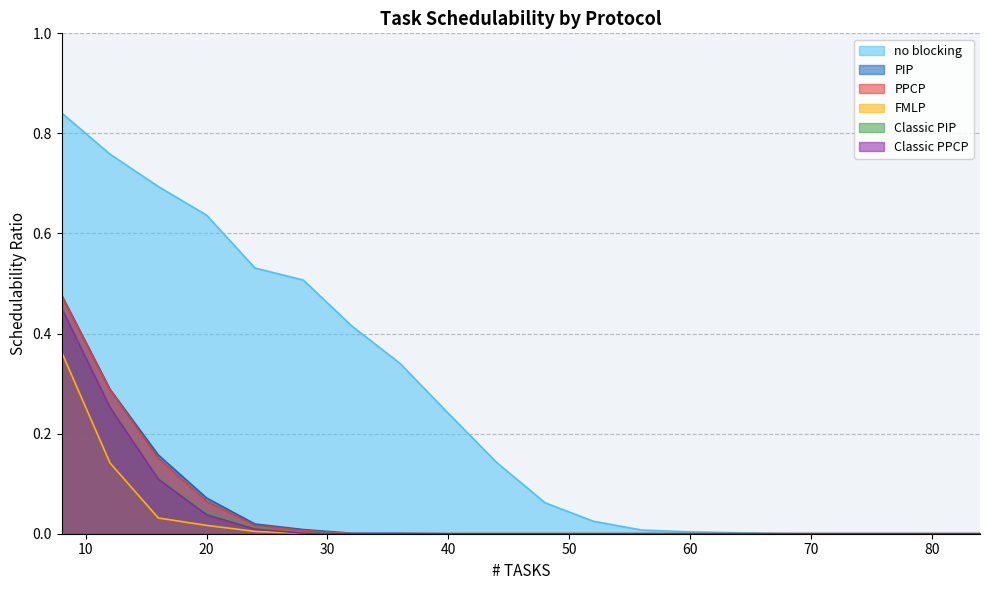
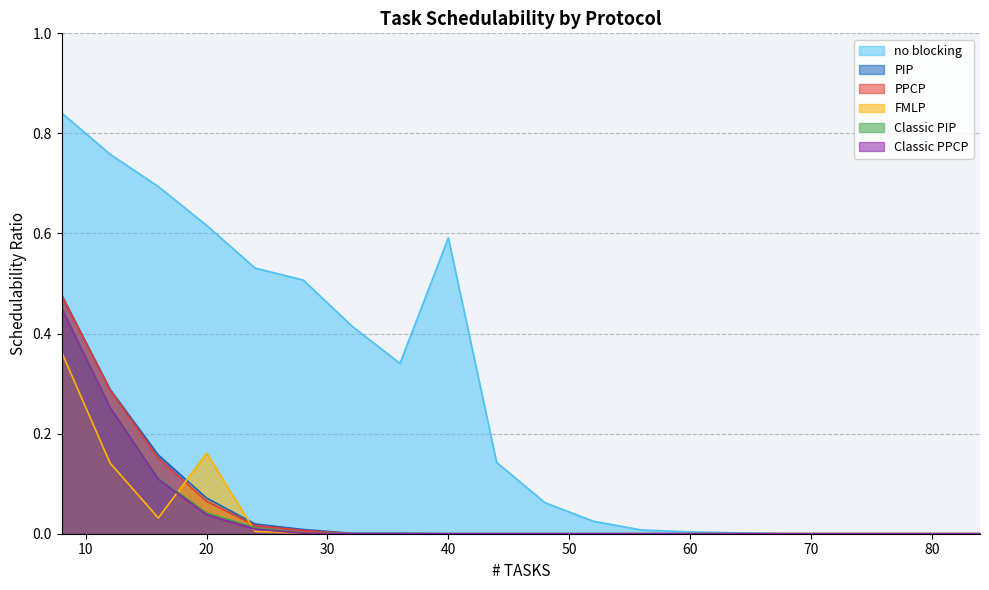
  {
    "no blocking": {
-     "20": 0.64,
-     "40": 0.24
+     "20": 0.62,
+     "40": 0.59
    },
    "PIP": {
      "20": 0.07
    },
    "PPCP": {
      "20": 0.06
    },
    "FMLP": {
-     "20": 0.02
+     "20": 0.16
    }
  }
